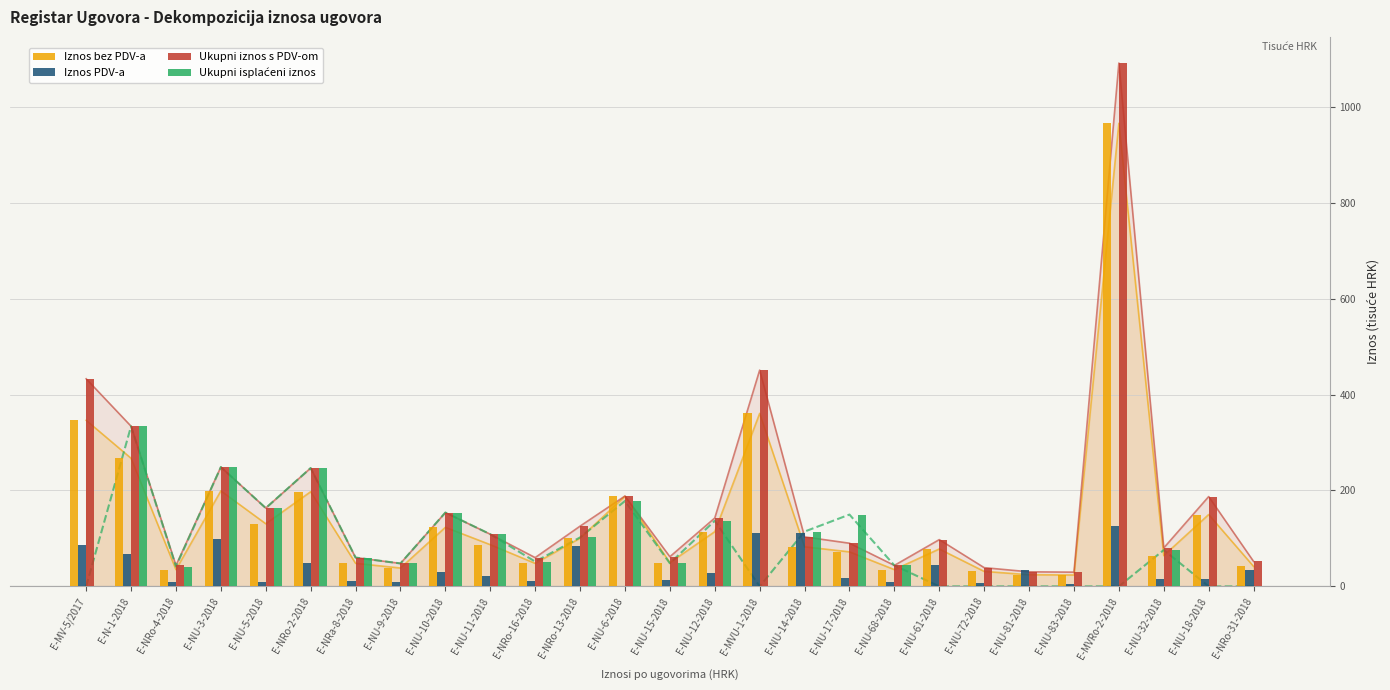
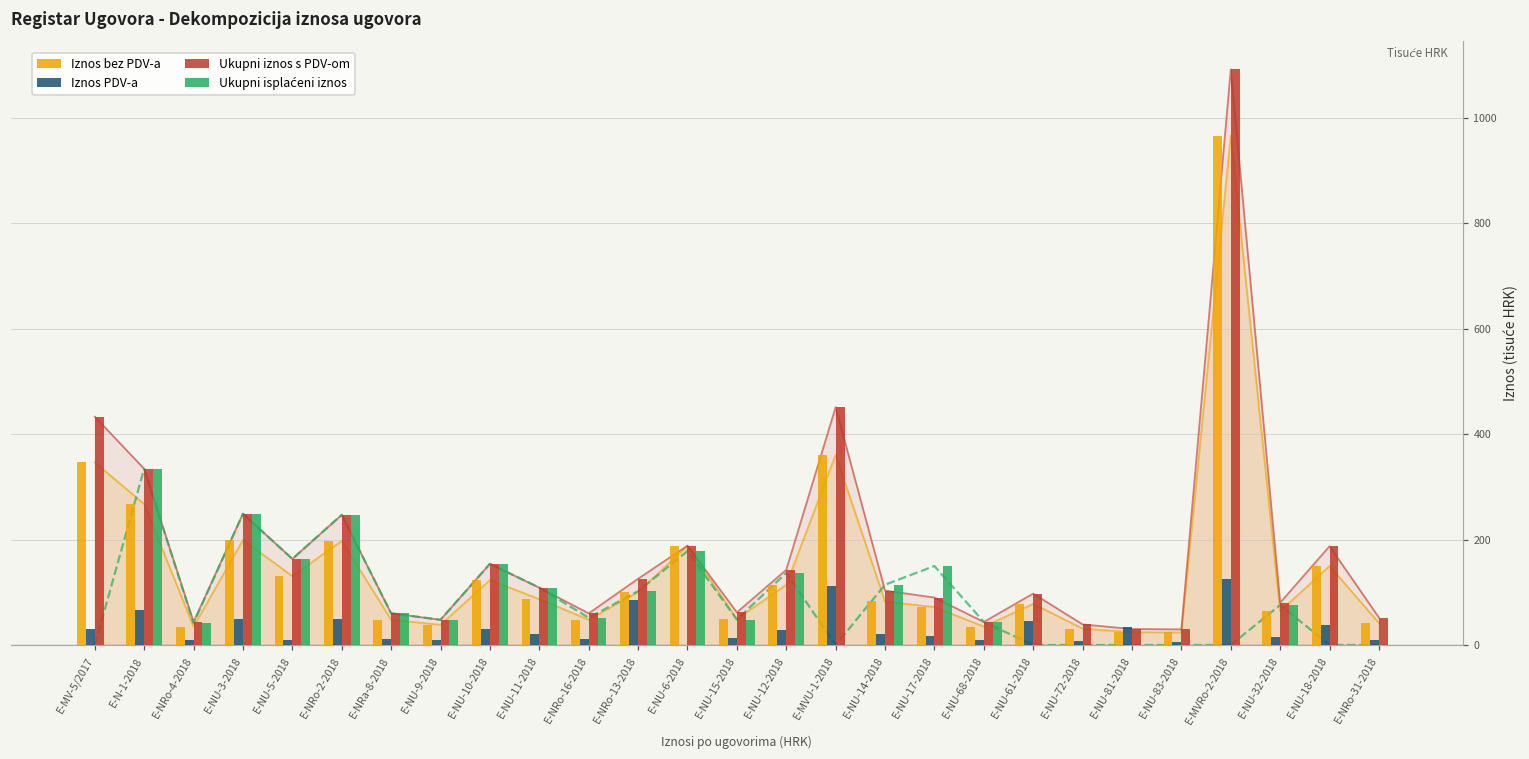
  {
    "Iznos PDV-a": {
-     "E-MV-5/2017": 90,
+     "E-MV-5/2017": 30,
      "E-N-1-2018": 70,
      "E-NRo-4-2018": 10,
-     "E-NU-3-2018": 100,
+     "E-NU-3-2018": 50,
      "E-NU-5-2018": 10,
      "E-NRo-2-2018": 50,
      "E-NRa-8-2018": 10,
      "E-NU-9-2018": 10,
      "E-NU-10-2018": 30,
      "E-NU-11-2018": 20,
      "E-NRo-16-2018": 10,
      "E-NRo-13-2018": 80,
      "E-NU-15-2018": 10,
      "E-NU-12-2018": 30,
      "E-MVU-1-2018": 110,
-     "E-NU-14-2018": 110,
+     "E-NU-14-2018": 20,
      "E-NU-17-2018": 20,
      "E-NU-68-2018": 10,
      "E-NU-61-2018": 50,
      "E-NU-72-2018": 10,
      "E-NU-81-2018": 30,
      "E-NU-83-2018": 10,
      "E-MVRo-2-2018": 130,
      "E-NU-32-2018": 20,
-     "E-NU-18-2018": 10,
-     "E-NRo-31-2018": 30
+     "E-NU-18-2018": 40,
+     "E-NRo-31-2018": 10
    }
  }
